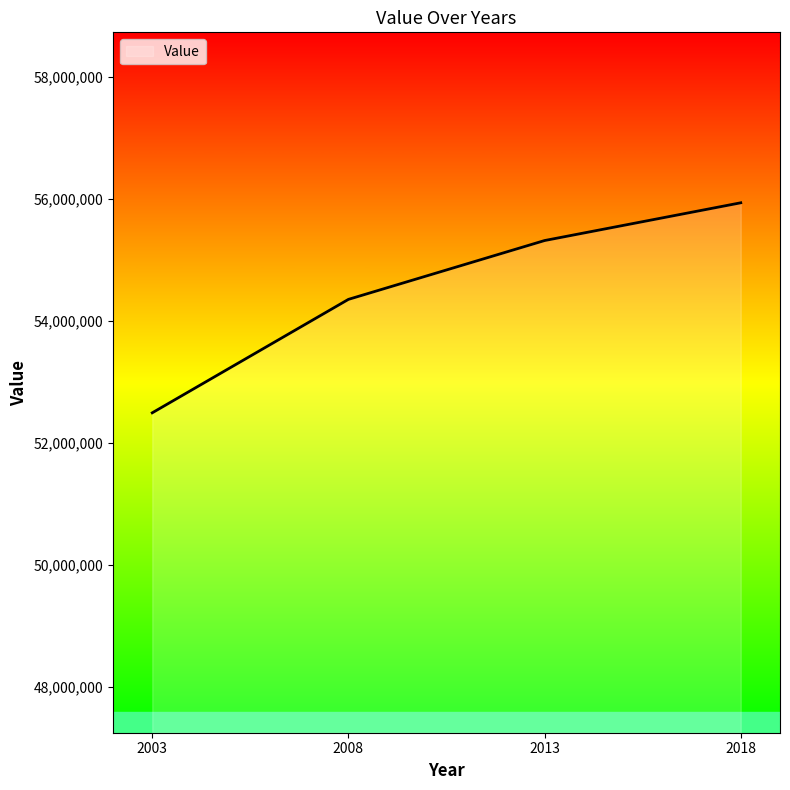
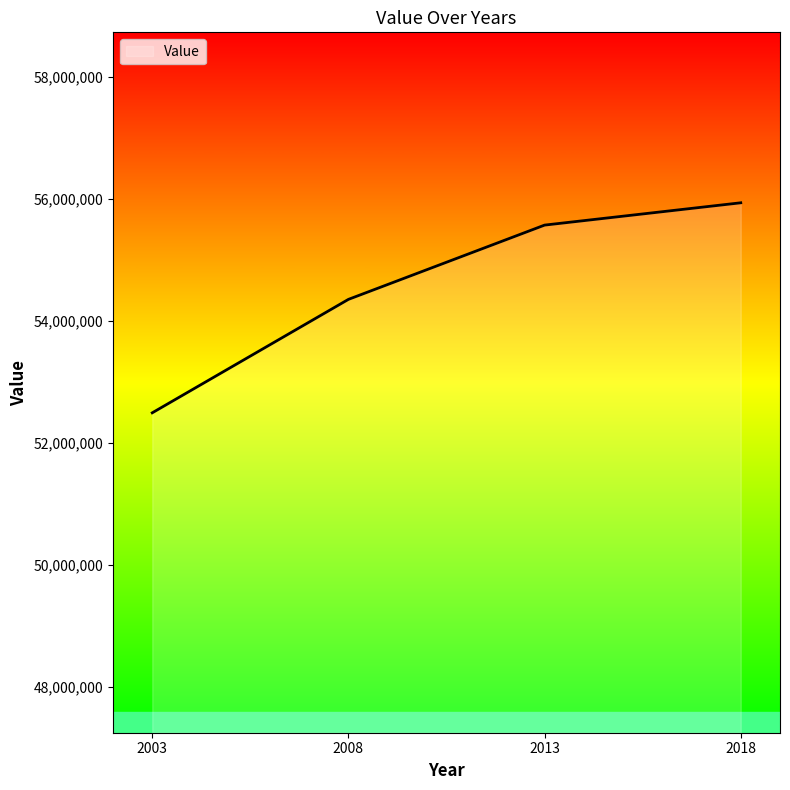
  {
    "2003": "52,500,000",
    "2008": "54,400,000",
-   "2013": "55,300,000",
+   "2013": "55,600,000",
    "2018": "55,900,000"
  }
